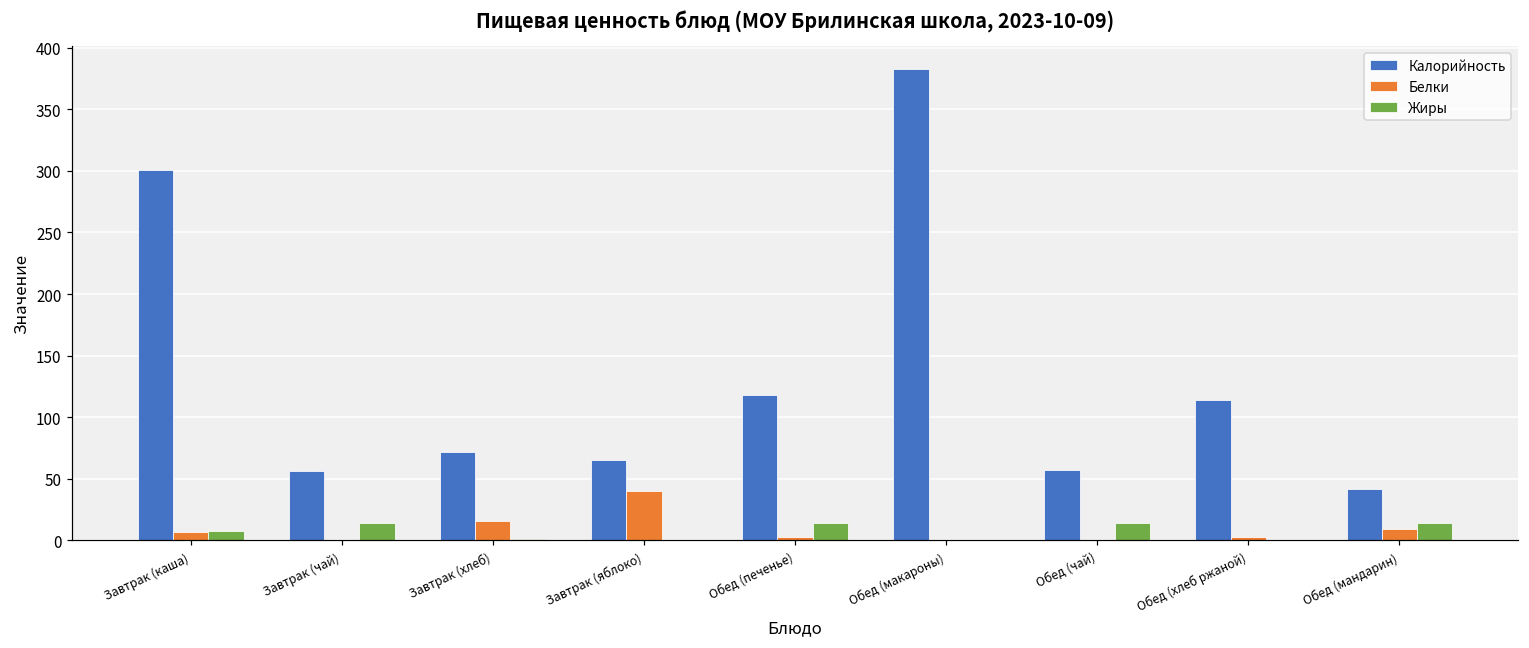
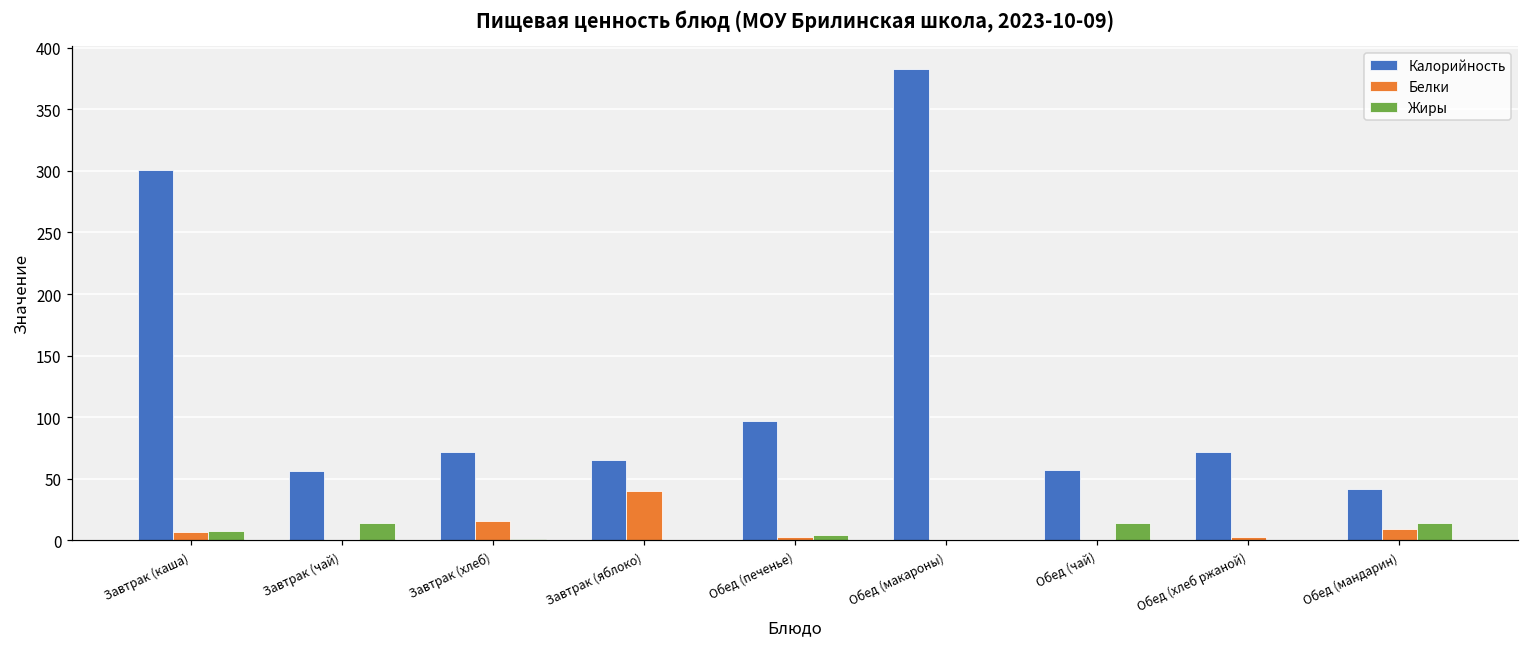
  {
    "Калорийность": {
      "Завтрак (каша)": 300,
      "Завтрак (чай)": 56,
      "Завтрак (хлеб)": 71,
      "Завтрак (яблоко)": 65,
-     "Обед (печенье)": 118,
+     "Обед (печенье)": 97,
      "Обед (макароны)": 382,
      "Обед (чай)": 57,
-     "Обед (хлеб ржаной)": 114,
+     "Обед (хлеб ржаной)": 71,
      "Обед (мандарин)": 42
    },
    "Белки": {
      "Завтрак (каша)": 7,
      "Завтрак (хлеб)": 16,
      "Завтрак (яблоко)": 40,
      "Обед (печенье)": 3,
      "Обед (хлеб ржаной)": 2,
      "Обед (мандарин)": 9
    },
    "Жиры": {
      "Завтрак (каша)": 8,
      "Завтрак (чай)": 14,
      "Завтрак (яблоко)": 0,
-     "Обед (печенье)": 14,
+     "Обед (печенье)": 4,
      "Обед (макароны)": 0,
      "Обед (чай)": 14,
      "Обед (мандарин)": 14
    }
  }
